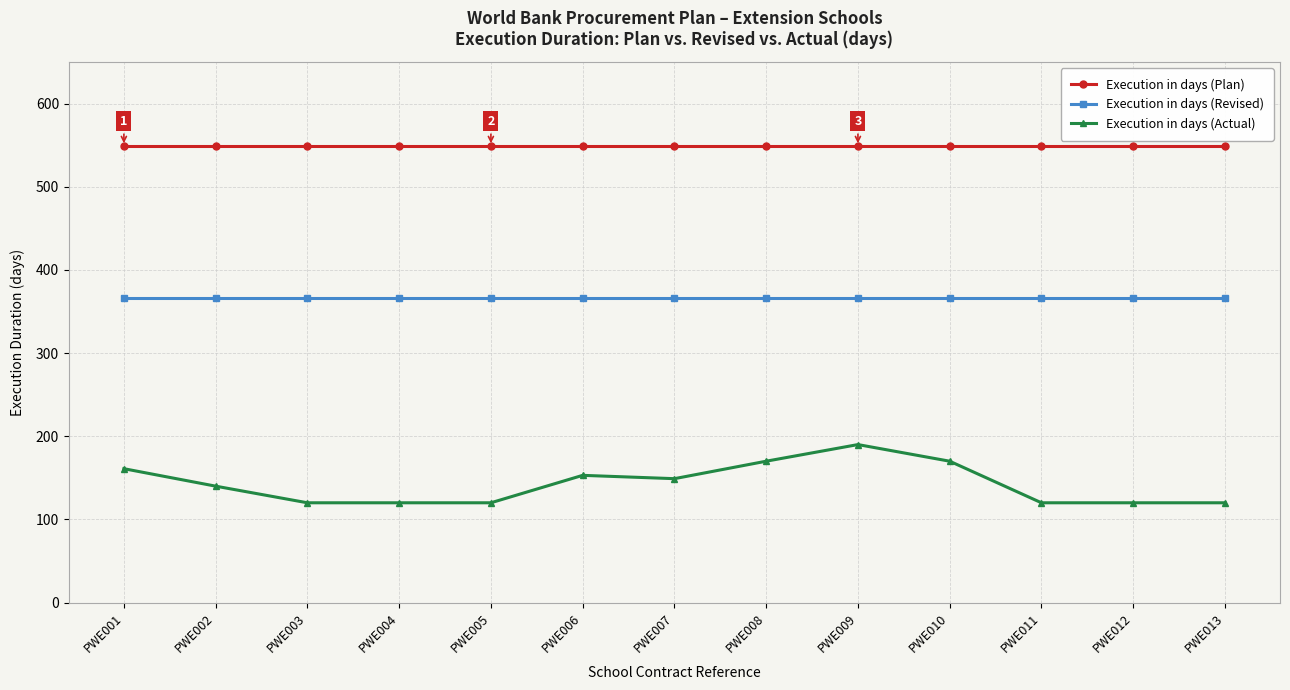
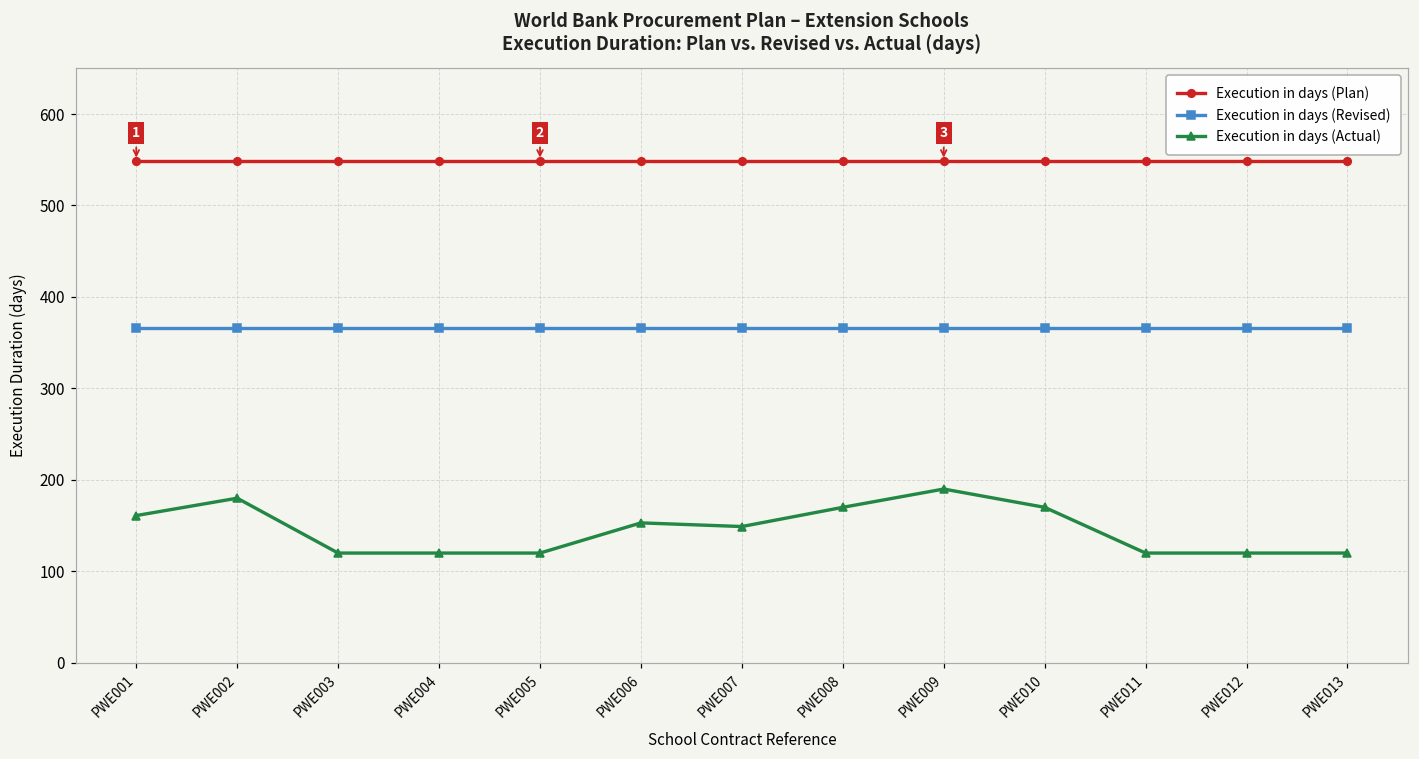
  {
    "Execution in days (Plan)": {
      "PWE002": 550,
      "PWE003": 550,
      "PWE004": 550,
      "PWE006": 550,
      "PWE007": 550,
      "PWE008": 550,
      "PWE010": 550,
      "PWE011": 550,
      "PWE012": 550,
      "PWE013": 550
    },
    "Execution in days (Revised)": {
      "PWE001": 370,
      "PWE002": 370,
      "PWE003": 370,
      "PWE004": 370,
      "PWE005": 370,
      "PWE006": 370,
      "PWE007": 370,
      "PWE008": 370,
      "PWE009": 370,
      "PWE010": 370,
      "PWE011": 370,
      "PWE012": 370,
      "PWE013": 370
    },
    "Execution in days (Actual)": {
      "PWE001": 160,
-     "PWE002": 140,
+     "PWE002": 180,
      "PWE003": 120,
      "PWE004": 120,
      "PWE005": 120,
      "PWE006": 150,
      "PWE007": 150,
      "PWE008": 170,
      "PWE009": 190,
      "PWE010": 170,
      "PWE011": 120,
      "PWE012": 120,
      "PWE013": 120
    }
  }
